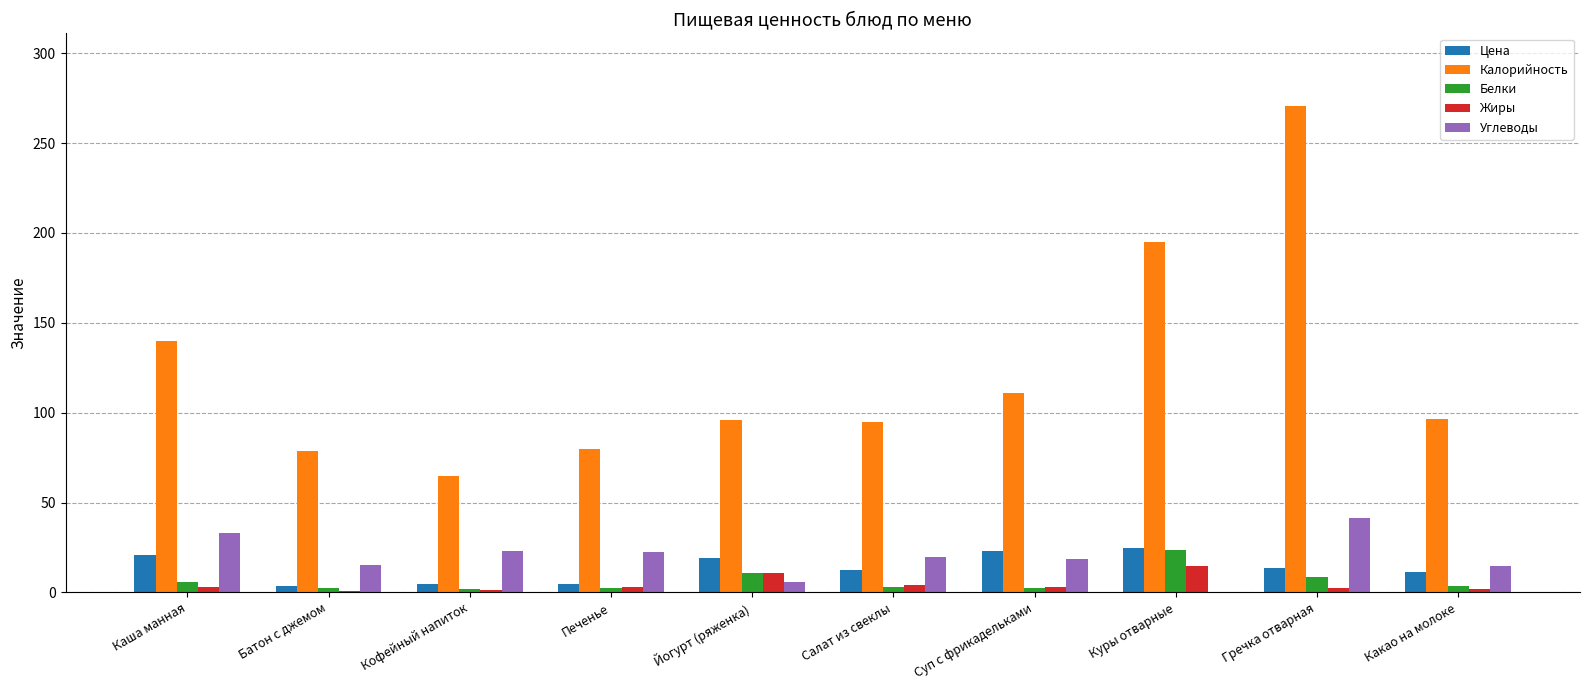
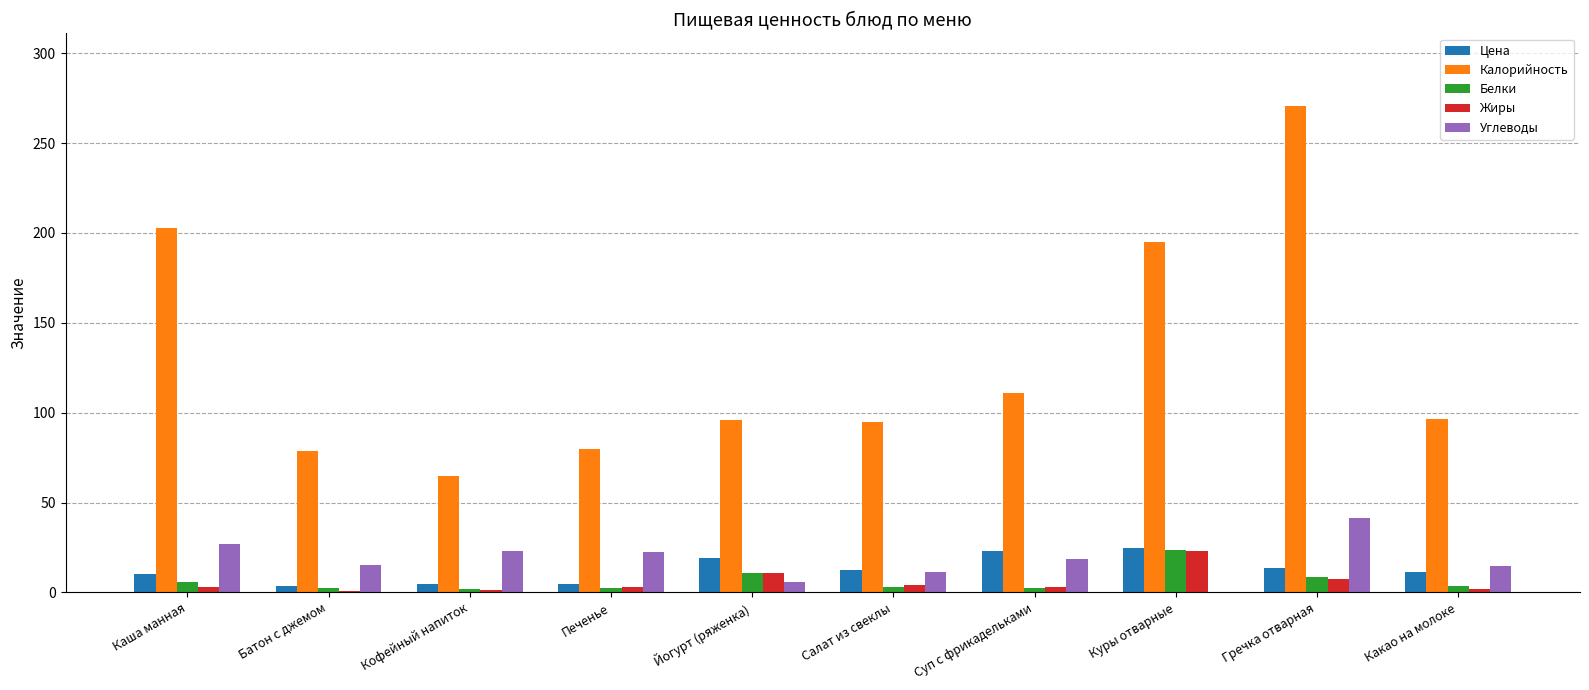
  {
    "Цена": {
-     "Каша манная": 21,
+     "Каша манная": 10,
      "Батон с джемом": 3,
      "Кофейный напиток": 5,
      "Печенье": 5,
      "Йогурт (ряженка)": 19,
      "Салат из свеклы": 12,
      "Суп с фрикадельками": 23,
      "Куры отварные": 25,
      "Гречка отварная": 13,
      "Какао на молоке": 11
    },
    "Калорийность": {
-     "Каша манная": 140,
+     "Каша манная": 203,
      "Батон с джемом": 79,
      "Кофейный напиток": 65,
      "Печенье": 80,
      "Йогурт (ряженка)": 96,
      "Салат из свеклы": 95,
      "Суп с фрикадельками": 111,
      "Куры отварные": 195,
      "Гречка отварная": 271,
      "Какао на молоке": 97
    },
    "Белки": {
      "Каша манная": 6,
      "Батон с джемом": 2,
      "Кофейный напиток": 2,
      "Печенье": 2,
      "Йогурт (ряженка)": 11,
      "Салат из свеклы": 3,
      "Суп с фрикадельками": 3,
      "Куры отварные": 24,
      "Гречка отварная": 9,
      "Какао на молоке": 3
    },
    "Жиры": {
      "Каша манная": 3,
      "Печенье": 3,
      "Йогурт (ряженка)": 11,
      "Салат из свеклы": 4,
      "Суп с фрикадельками": 3,
-     "Куры отварные": 15,
-     "Гречка отварная": 3,
+     "Куры отварные": 23,
+     "Гречка отварная": 7,
      "Какао на молоке": 2
    },
    "Углеводы": {
-     "Каша манная": 33,
+     "Каша манная": 27,
      "Батон с джемом": 15,
      "Кофейный напиток": 23,
      "Печенье": 22,
      "Йогурт (ряженка)": 6,
-     "Салат из свеклы": 20,
+     "Салат из свеклы": 11,
      "Суп с фрикадельками": 19,
      "Гречка отварная": 41,
      "Какао на молоке": 15
    }
  }
